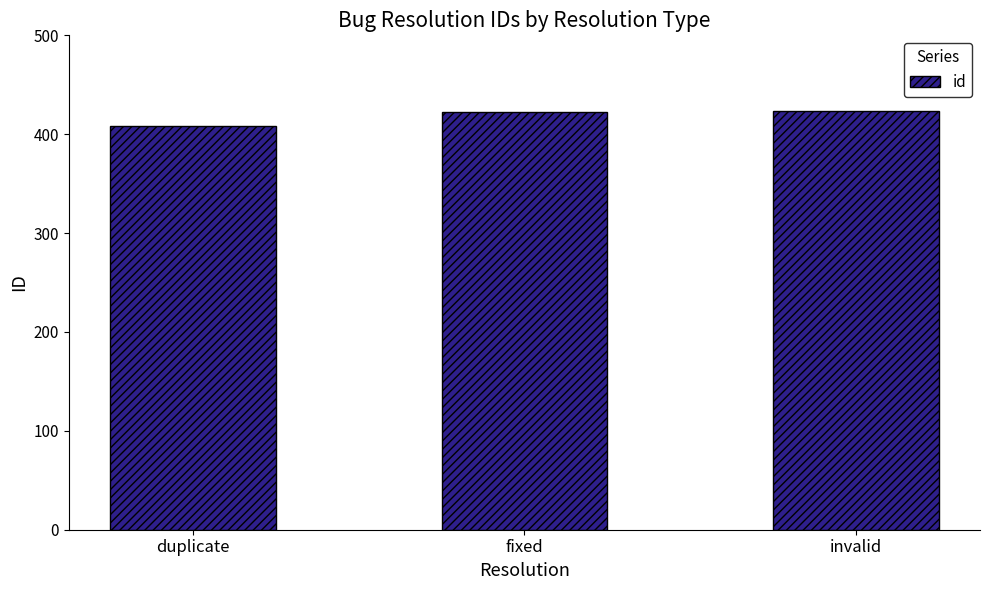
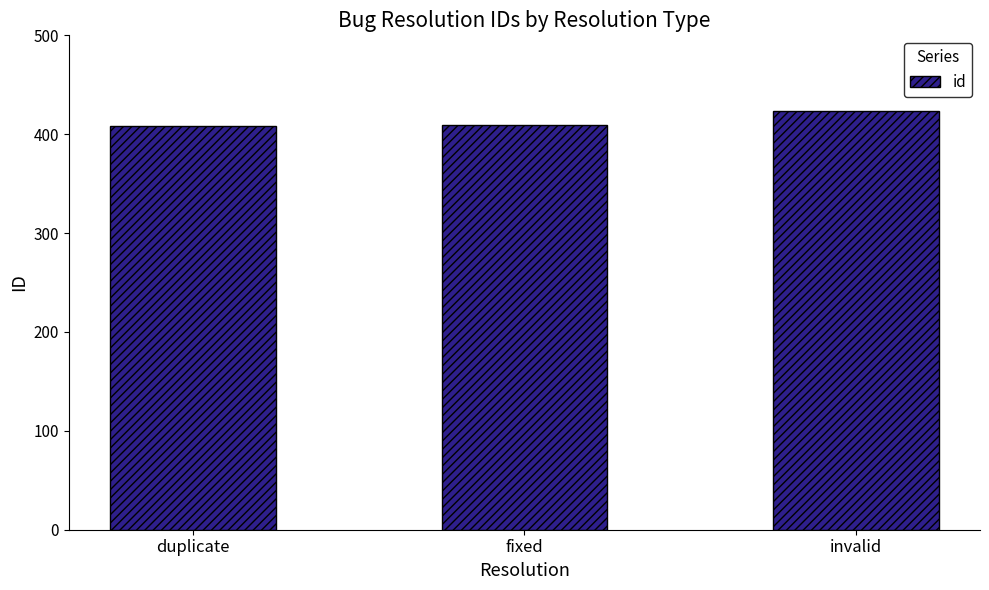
  {
    "duplicate": 410,
-   "fixed": 420,
+   "fixed": 410,
    "invalid": 420
  }
